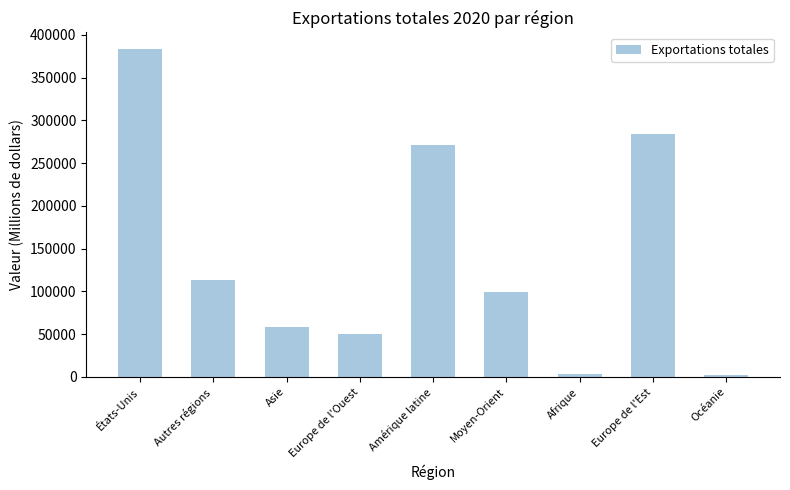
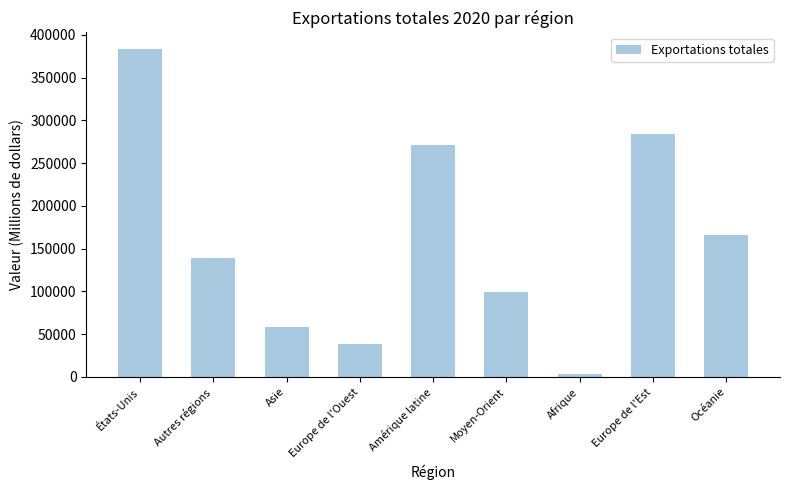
  {
    "États-Unis": 380000,
-   "Autres régions": 110000,
+   "Autres régions": 140000,
    "Asie": 60000,
-   "Europe de l'Ouest": 50000,
+   "Europe de l'Ouest": 40000,
    "Amérique latine": 270000,
    "Moyen-Orient": 100000,
    "Afrique": 0,
    "Europe de l'Est": 280000,
-   "Océanie": 0
+   "Océanie": 170000
  }
